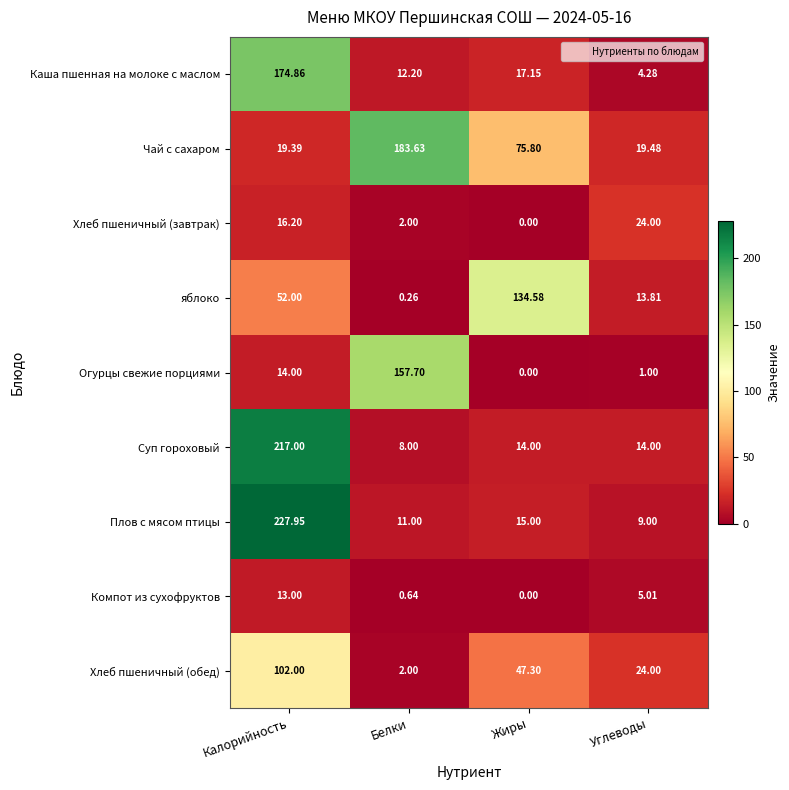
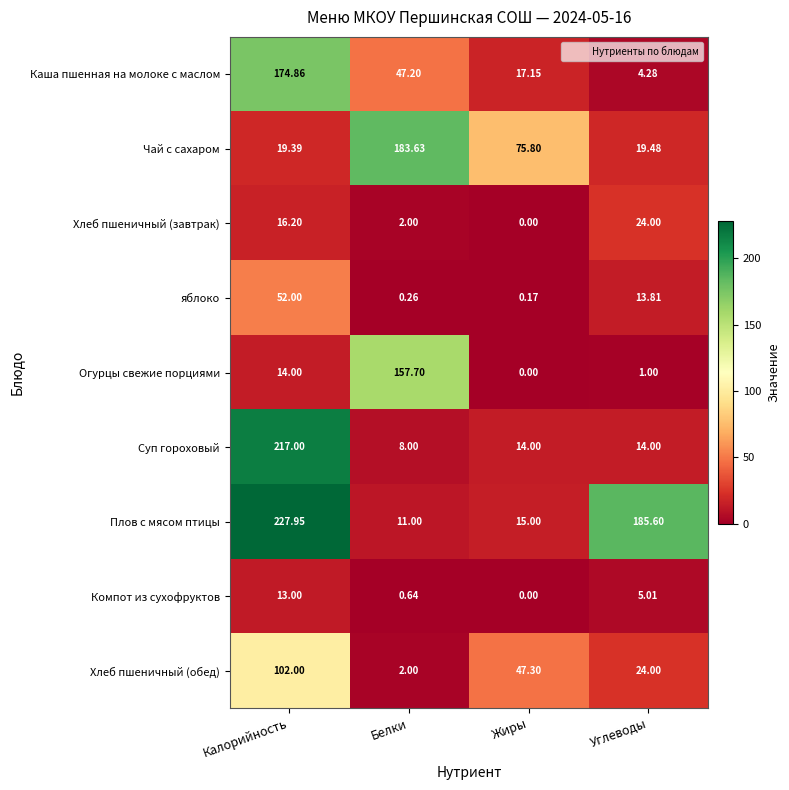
  {
    "Каша пшенная на молоке с маслом": {
      "Калорийность": 174.86,
-     "Белки": 12.20,
+     "Белки": 47.20,
      "Жиры": 17.15,
      "Углеводы": 4.28
    },
    "Чай с сахаром": {
      "Калорийность": 19.39,
      "Белки": 183.63,
      "Жиры": 75.80,
      "Углеводы": 19.48
    },
    "Хлеб пшеничный (завтрак)": {
      "Калорийность": 16.20,
      "Белки": 2.00,
      "Жиры": 0.00,
      "Углеводы": 24.00
    },
    "яблоко": {
      "Калорийность": 52.00,
      "Белки": 0.26,
-     "Жиры": 134.58,
+     "Жиры": 0.17,
      "Углеводы": 13.81
    },
    "Огурцы свежие порциями": {
      "Калорийность": 14.00,
      "Белки": 157.70,
      "Жиры": 0.00,
      "Углеводы": 1.00
    },
    "Суп гороховый": {
      "Калорийность": 217.00,
      "Белки": 8.00,
      "Жиры": 14.00,
      "Углеводы": 14.00
    },
    "Плов с мясом птицы": {
      "Калорийность": 227.95,
      "Белки": 11.00,
      "Жиры": 15.00,
-     "Углеводы": 9.00
+     "Углеводы": 185.60
    },
    "Компот из сухофруктов": {
      "Калорийность": 13.00,
      "Белки": 0.64,
      "Жиры": 0.00,
      "Углеводы": 5.01
    },
    "Хлеб пшеничный (обед)": {
      "Калорийность": 102.00,
      "Белки": 2.00,
      "Жиры": 47.30,
      "Углеводы": 24.00
    }
  }
